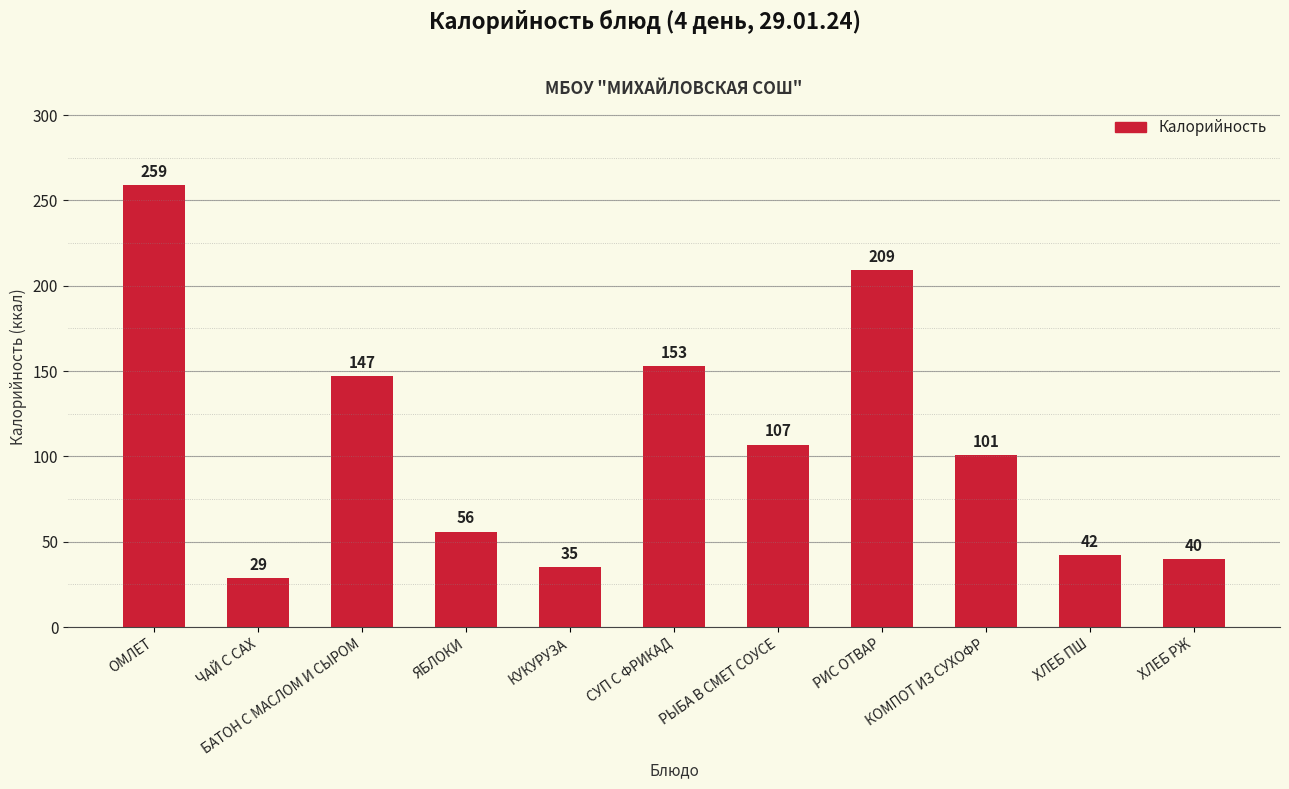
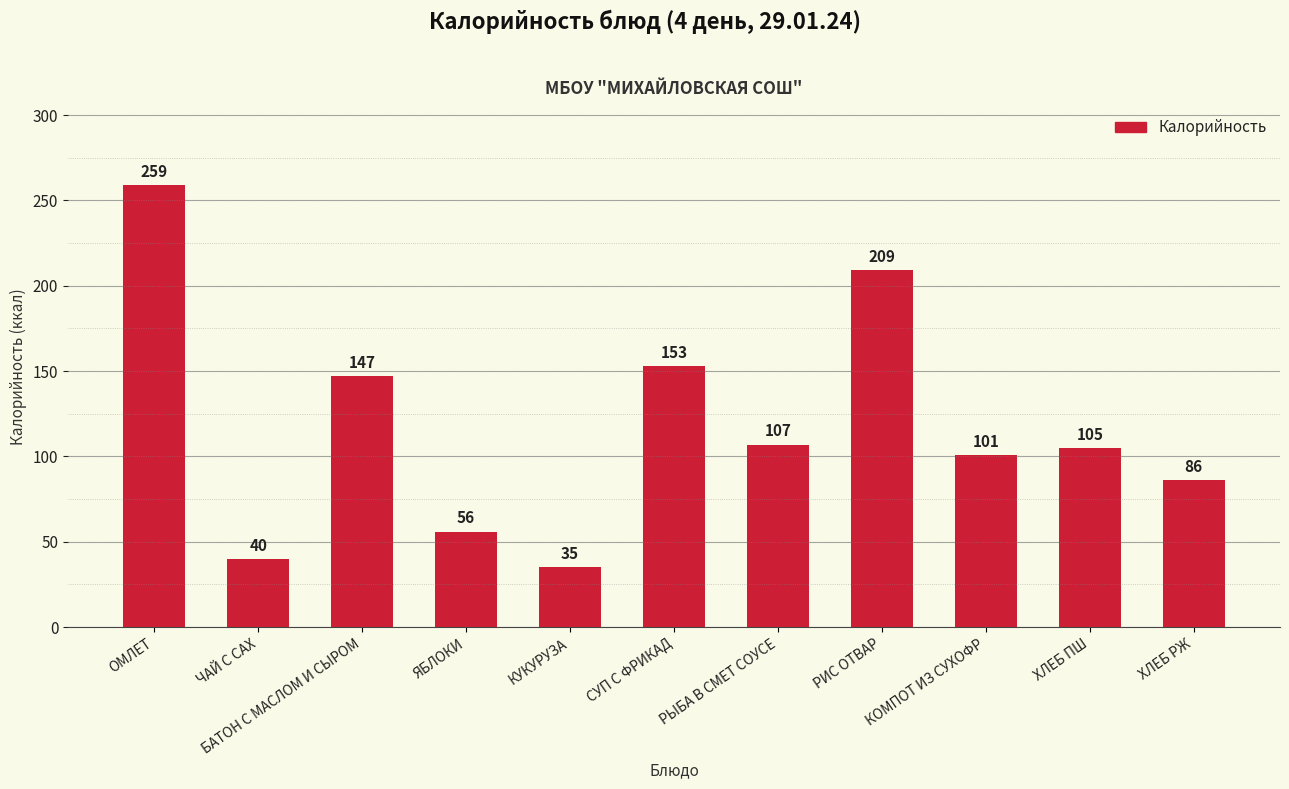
  {
    "ОМЛЕТ": 259,
-   "ЧАЙ С САХ": 29,
+   "ЧАЙ С САХ": 40,
    "БАТОН С МАСЛОМ И СЫРОМ": 147,
    "ЯБЛОКИ": 56,
    "КУКУРУЗА": 35,
    "СУП С ФРИКАД": 153,
    "РЫБА В СМЕТ СОУСЕ": 107,
    "РИС ОТВАР": 209,
    "КОМПОТ ИЗ СУХОФР": 101,
-   "ХЛЕБ ПШ": 42,
-   "ХЛЕБ РЖ": 40
+   "ХЛЕБ ПШ": 105,
+   "ХЛЕБ РЖ": 86
  }
